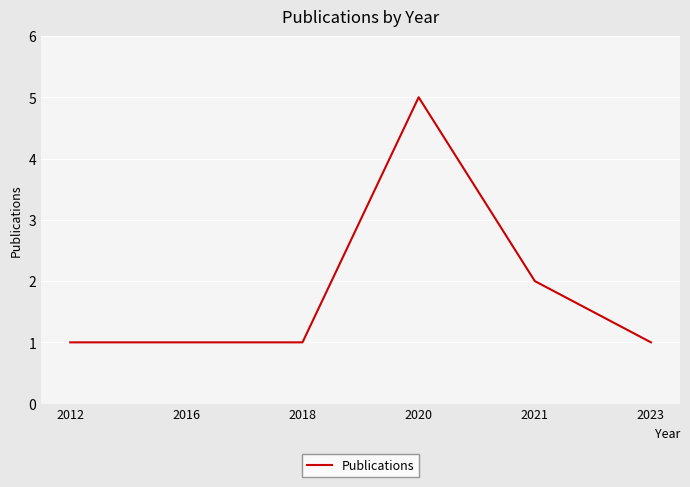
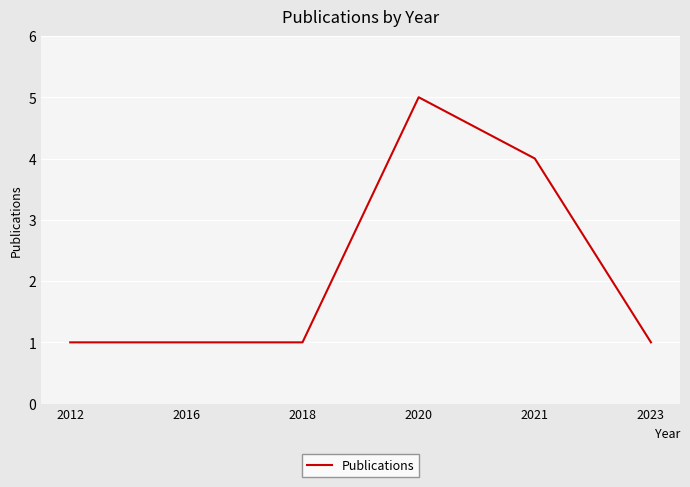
  {
    "2012": 1,
    "2016": 1,
    "2018": 1,
    "2020": 5,
-   "2021": 2,
+   "2021": 4,
    "2023": 1
  }
